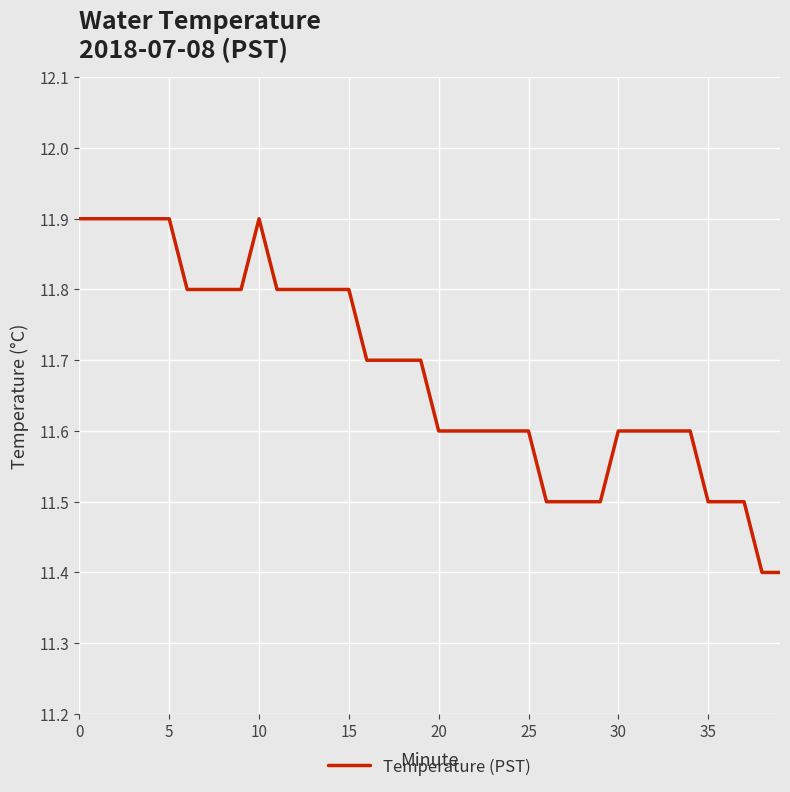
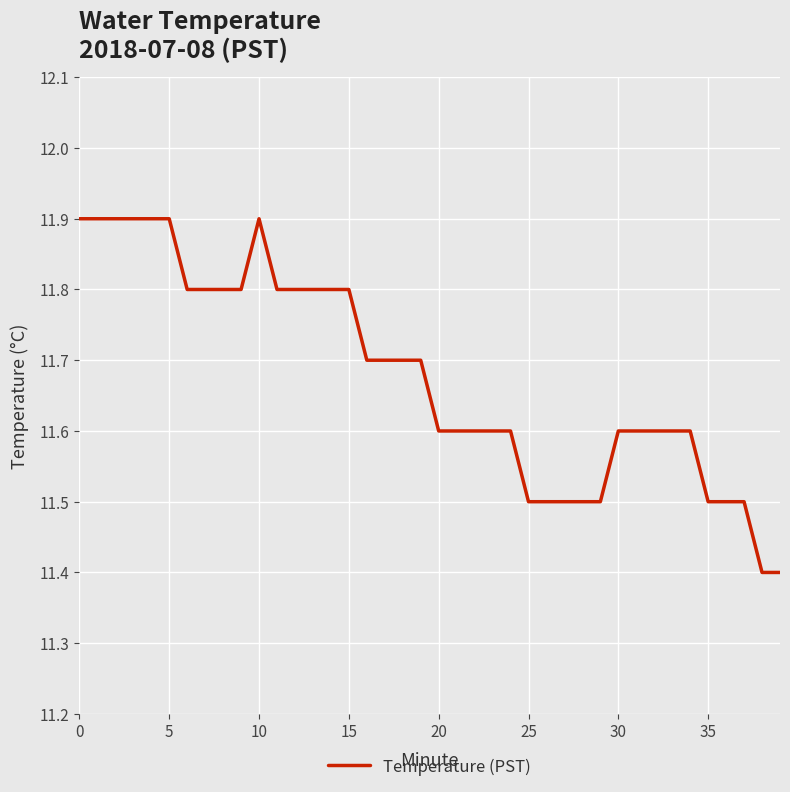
  {
    "0": 11.9,
    "5": 11.9,
    "10": 11.9,
    "15": 11.8,
    "20": 11.6,
-   "25": 11.6,
+   "25": 11.5,
    "30": 11.6,
    "35": 11.5
  }
